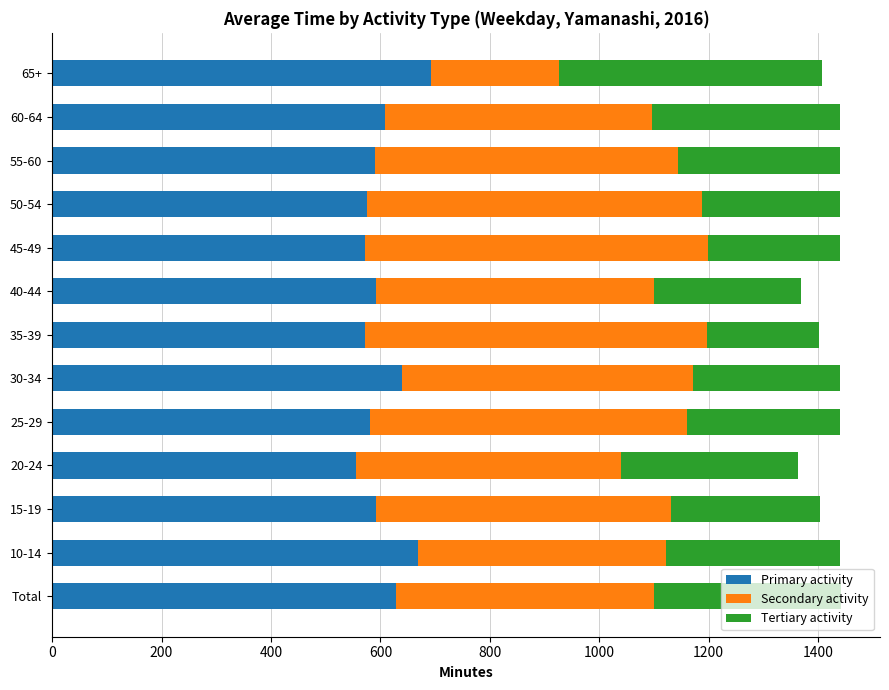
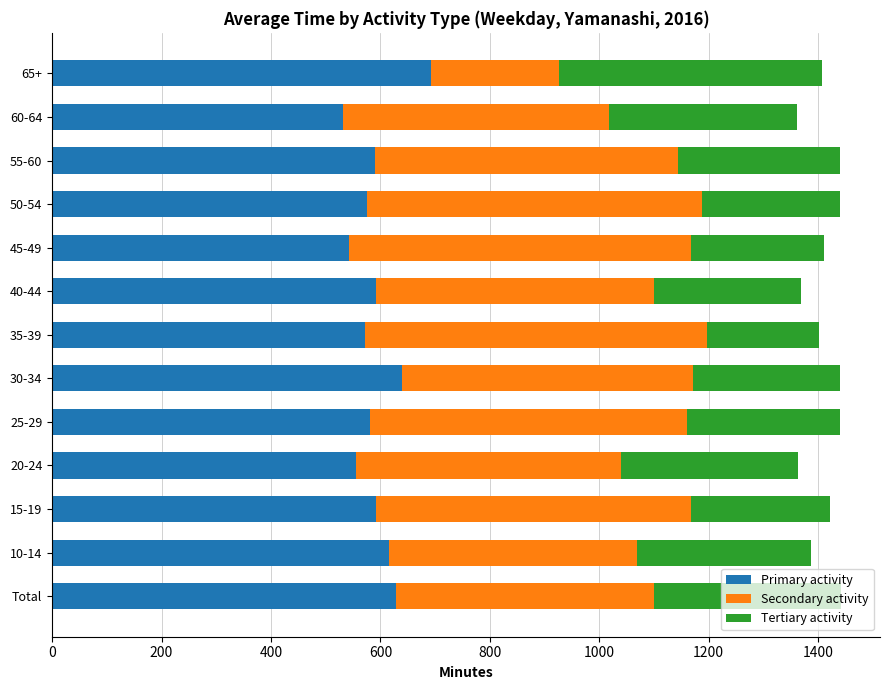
  {
    "Primary activity": {
      "65+": 690,
-     "60-64": 610,
+     "60-64": 530,
      "55-60": 590,
      "50-54": 580,
-     "45-49": 570,
+     "45-49": 540,
      "40-44": 590,
      "35-39": 570,
      "30-34": 640,
      "25-29": 580,
      "20-24": 560,
      "15-19": 590,
-     "10-14": 670,
+     "10-14": 620,
      "Total": 630
    },
    "Secondary activity": {
      "65+": 230,
      "60-64": 490,
      "55-60": 550,
      "50-54": 610,
      "45-49": 630,
      "40-44": 510,
      "35-39": 630,
      "30-34": 530,
      "25-29": 580,
      "20-24": 490,
-     "15-19": 540,
+     "15-19": 580,
      "10-14": 450,
      "Total": 470
    },
    "Tertiary activity": {
      "65+": 480,
      "60-64": 340,
      "55-60": 300,
      "50-54": 250,
      "45-49": 240,
      "40-44": 270,
      "35-39": 210,
      "30-34": 270,
      "25-29": 280,
      "20-24": 320,
-     "15-19": 270,
+     "15-19": 260,
      "10-14": 320
    }
  }
